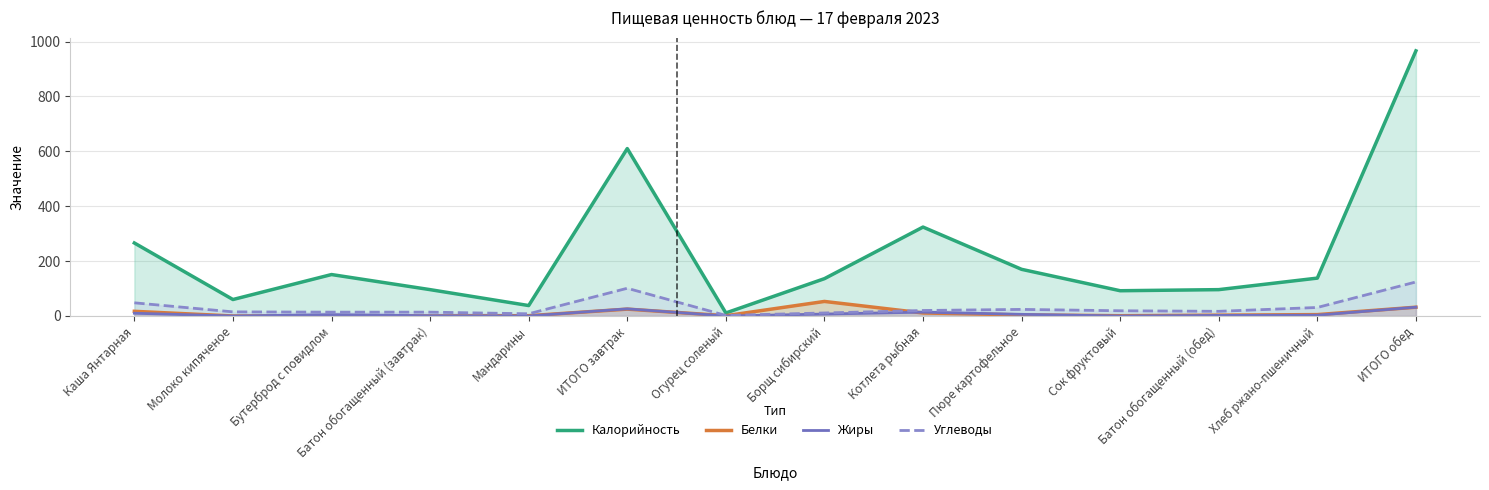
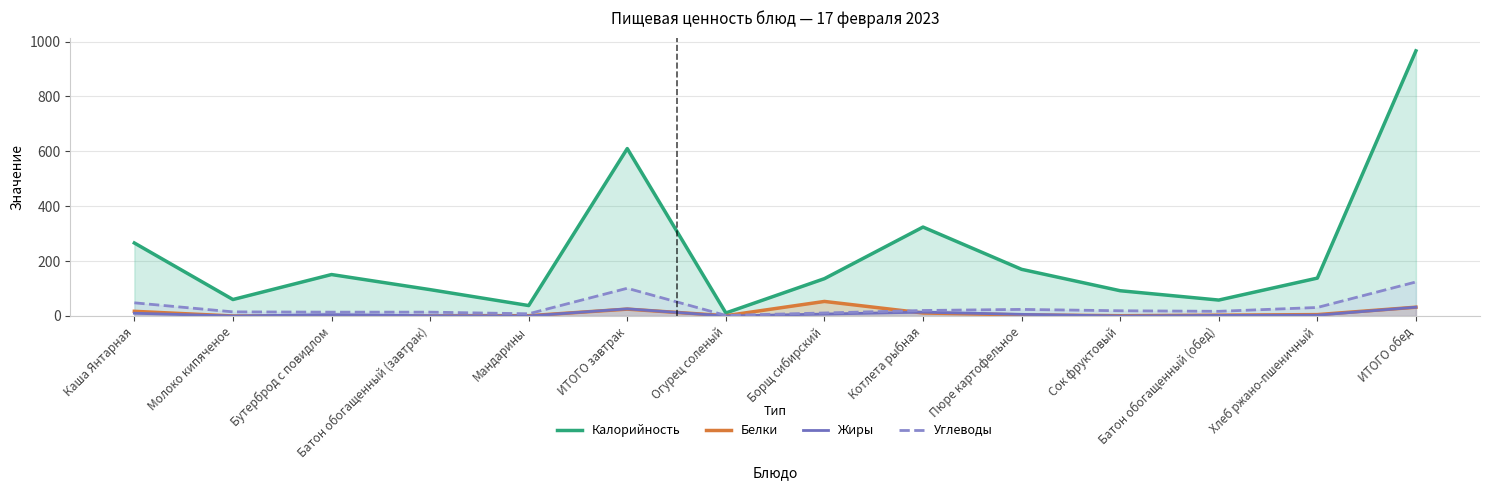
  {
    "Калорийность": {
      "Каша Янтарная": 270,
      "Молоко кипяченое": 60,
      "Бутерброд с повидлом": 150,
      "Батон обогащенный (завтрак)": 100,
      "Мандарины": 40,
      "ИТОГО завтрак": 610,
      "Борщ сибирский": 140,
      "Котлета рыбная": 320,
      "Пюре картофельное": 170,
      "Сок фруктовый": 90,
-     "Батон обогащенный (обед)": 100,
+     "Батон обогащенный (обед)": 60,
      "Хлеб ржано-пшеничный": 140,
      "ИТОГО обед": 970
    },
    "Белки": {
      "Борщ сибирский": 50
    }
  }
